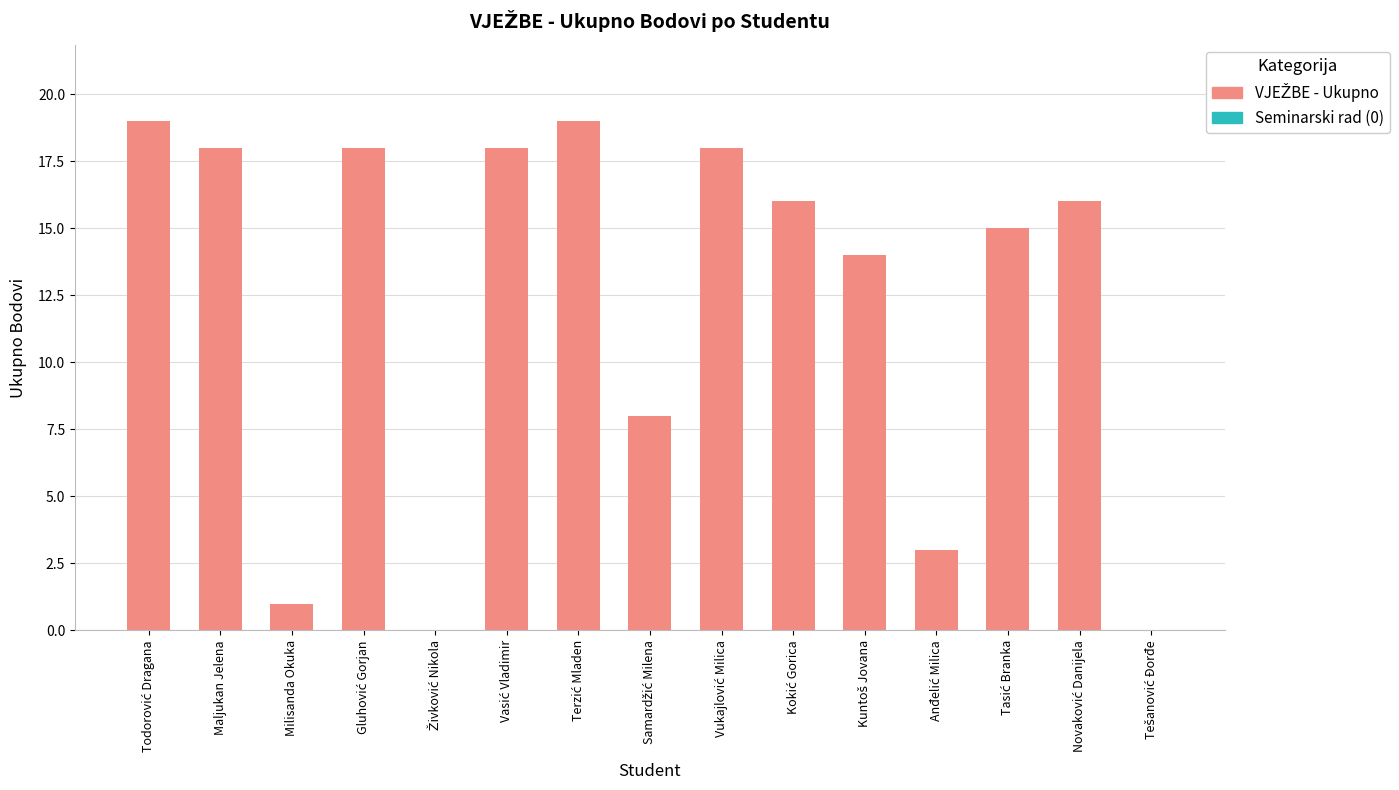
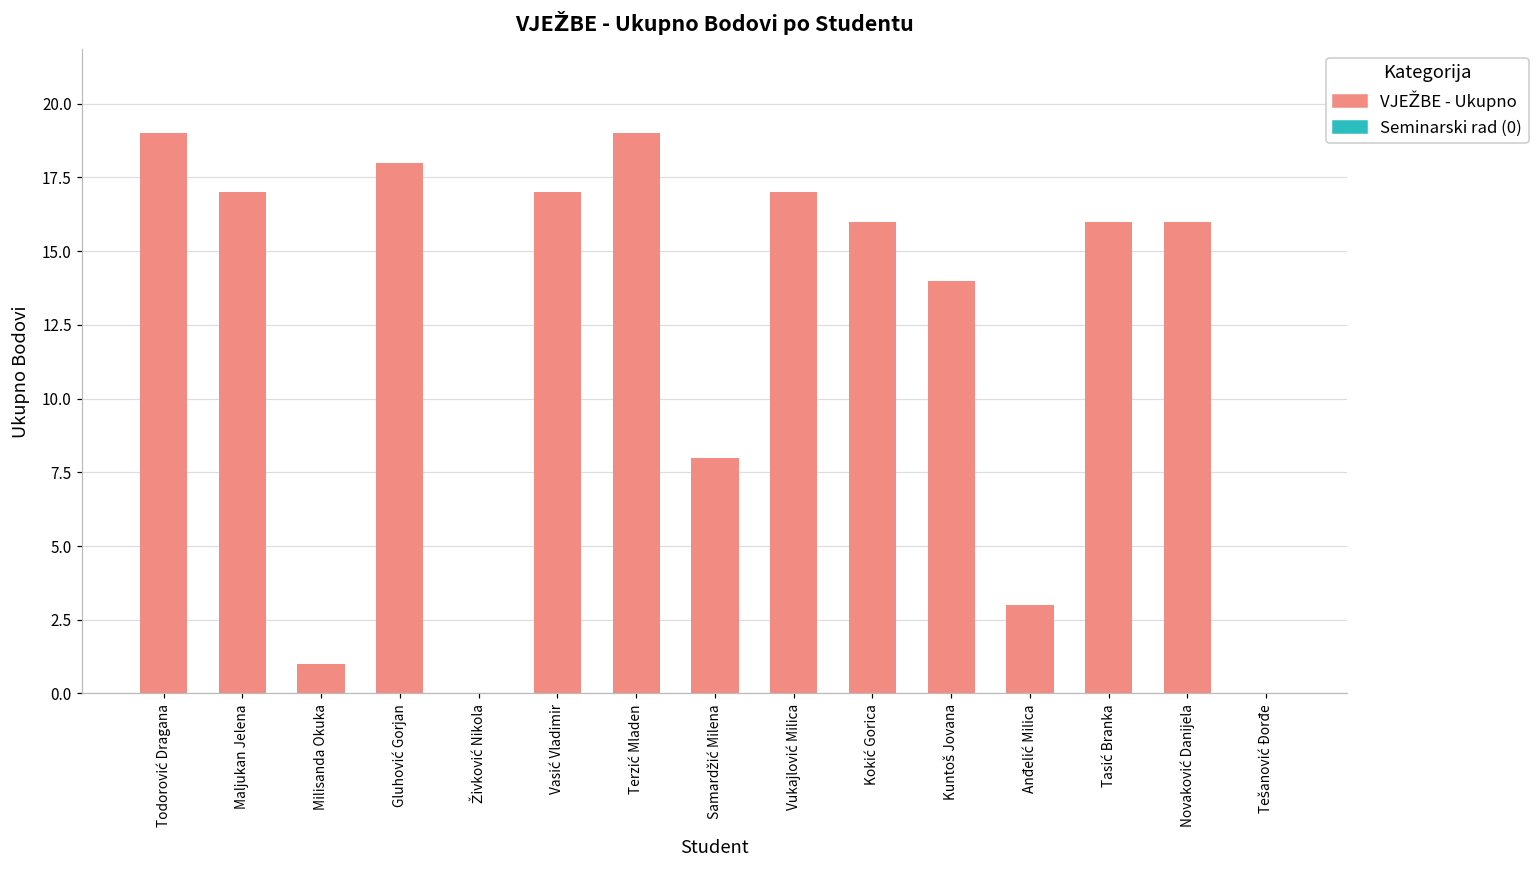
  {
    "Todorović Dragana": 19,
-   "Maljukan Jelena": 18,
+   "Maljukan Jelena": 17,
    "Milisanda Okuka": 1,
    "Gluhović Gorjan": 18,
    "Živković Nikola": 0,
-   "Vasić Vladimir": 18,
+   "Vasić Vladimir": 17,
    "Terzić Mladen": 19,
    "Samardžić Milena": 8,
-   "Vukajlović Milica": 18,
+   "Vukajlović Milica": 17,
    "Kokić Gorica": 16,
    "Kuntoš Jovana": 14,
    "Anđelić Milica": 3,
-   "Tasić Branka": 15,
+   "Tasić Branka": 16,
    "Novaković Danijela": 16,
    "Tešanović Đorđe": 0
  }
